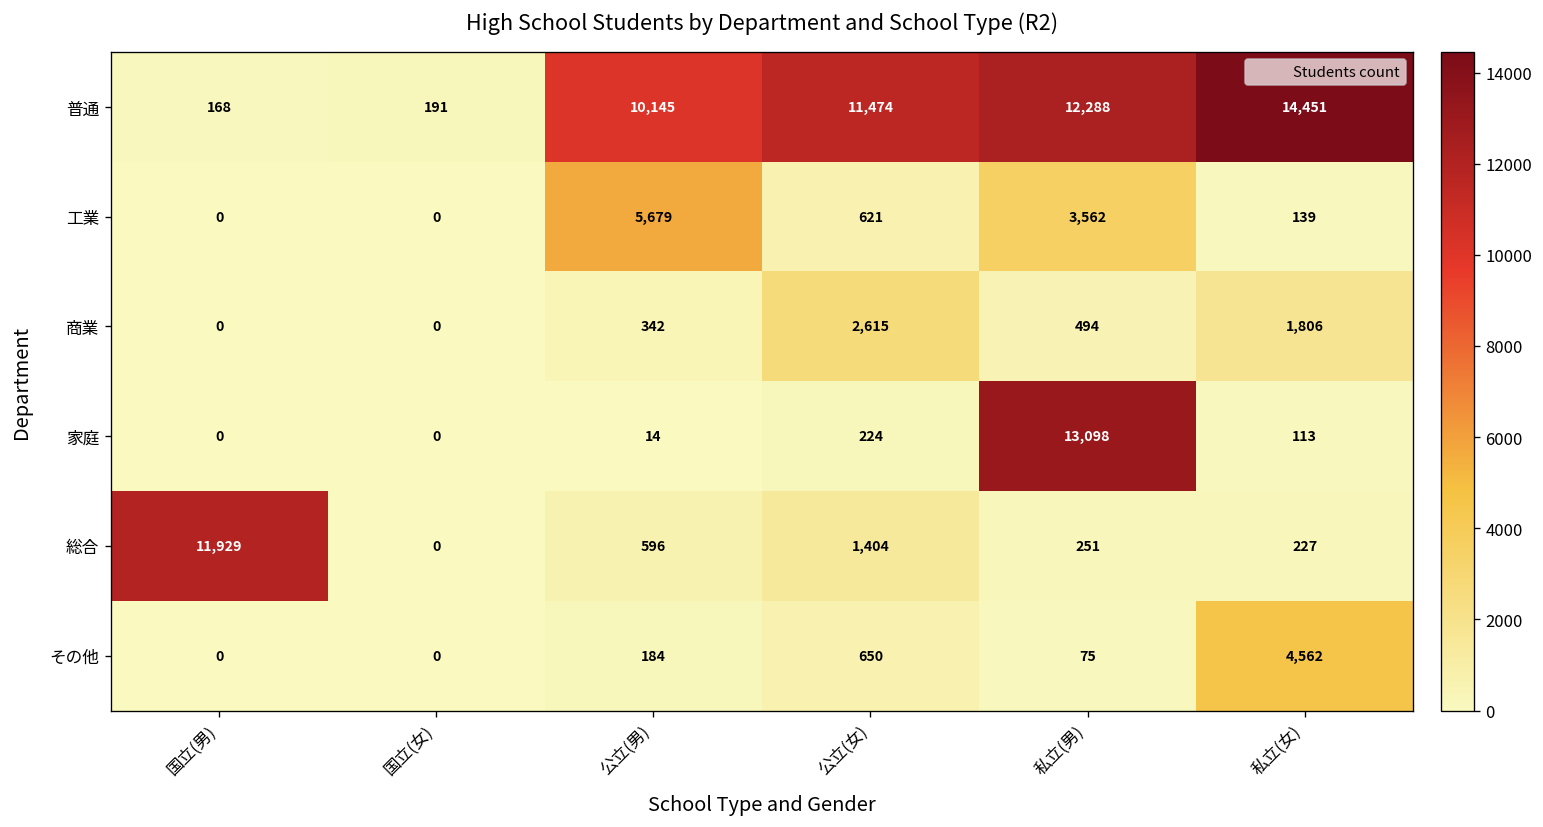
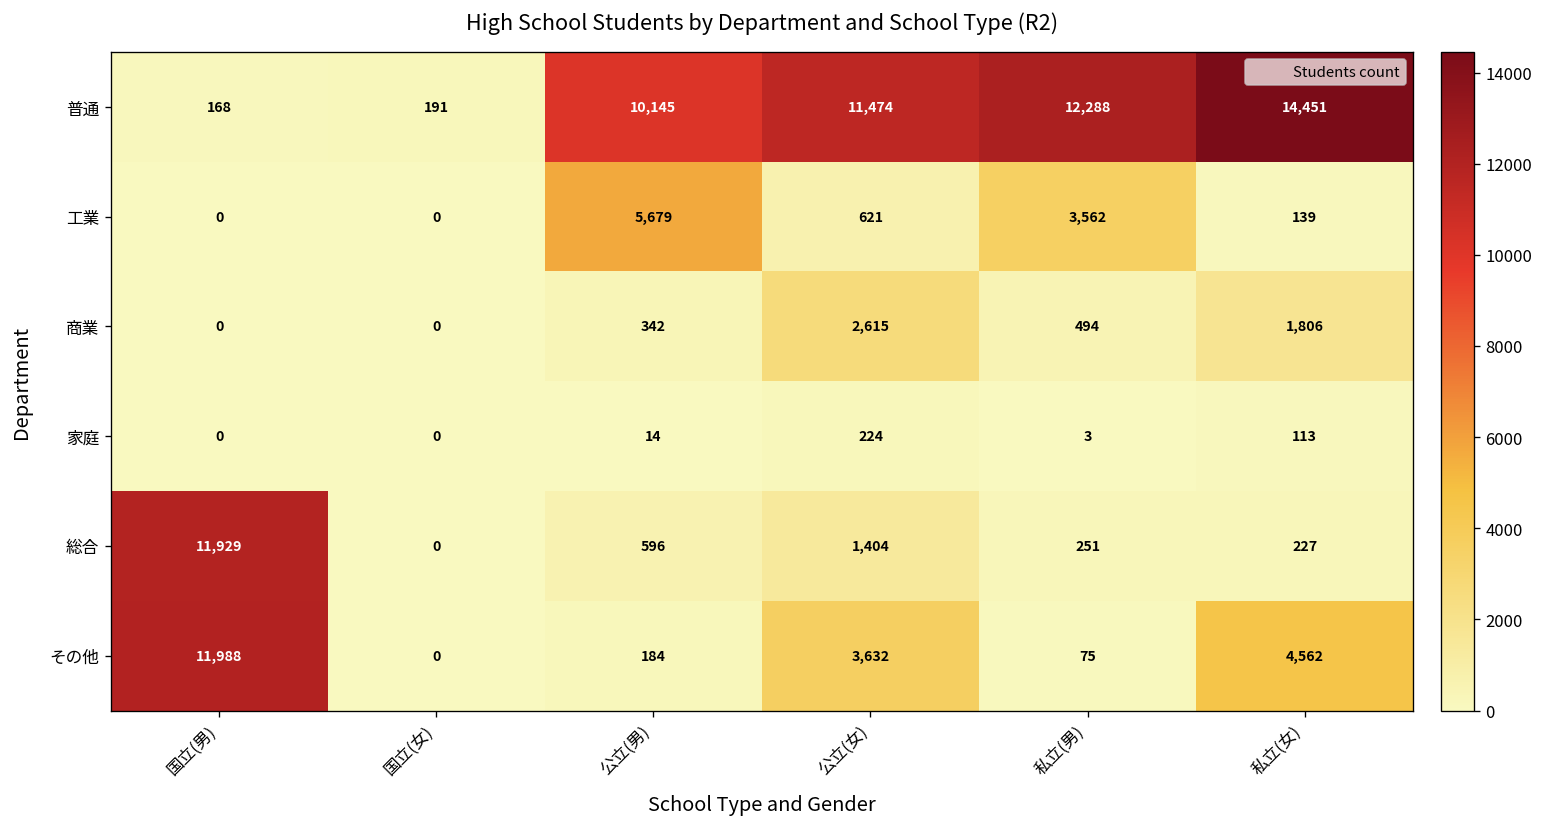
  {
    "普通": {
      "国立(男)": "168",
      "国立(女)": "191",
      "公立(男)": "10,145",
      "公立(女)": "11,474",
      "私立(男)": "12,288",
      "私立(女)": "14,451"
    },
    "工業": {
      "国立(男)": "0",
      "国立(女)": "0",
      "公立(男)": "5,679",
      "公立(女)": "621",
      "私立(男)": "3,562",
      "私立(女)": "139"
    },
    "商業": {
      "国立(男)": "0",
      "国立(女)": "0",
      "公立(男)": "342",
      "公立(女)": "2,615",
      "私立(男)": "494",
      "私立(女)": "1,806"
    },
    "家庭": {
      "国立(男)": "0",
      "国立(女)": "0",
      "公立(男)": "14",
      "公立(女)": "224",
-     "私立(男)": "13,098",
+     "私立(男)": "3",
      "私立(女)": "113"
    },
    "総合": {
      "国立(男)": "11,929",
      "国立(女)": "0",
      "公立(男)": "596",
      "公立(女)": "1,404",
      "私立(男)": "251",
      "私立(女)": "227"
    },
    "その他": {
-     "国立(男)": "0",
+     "国立(男)": "11,988",
      "国立(女)": "0",
      "公立(男)": "184",
-     "公立(女)": "650",
+     "公立(女)": "3,632",
      "私立(男)": "75",
      "私立(女)": "4,562"
    }
  }
